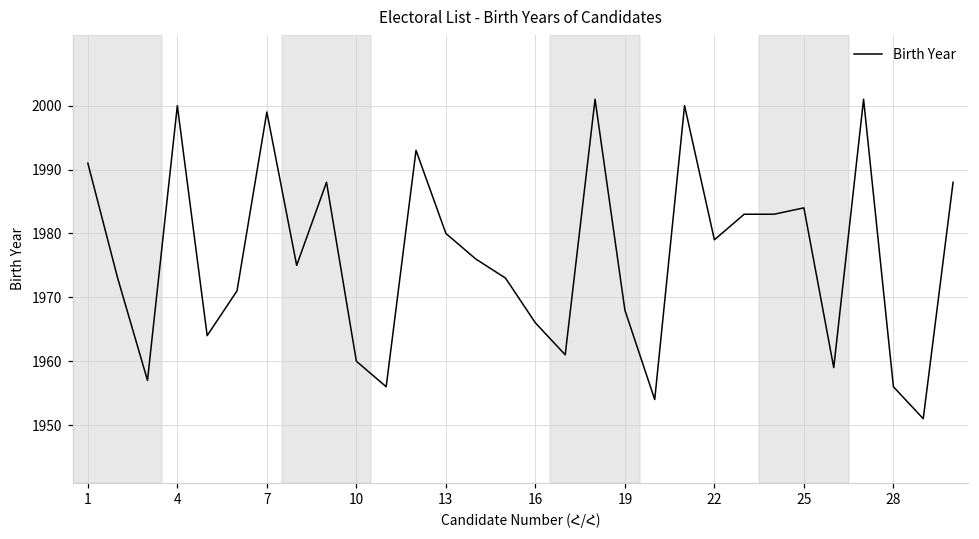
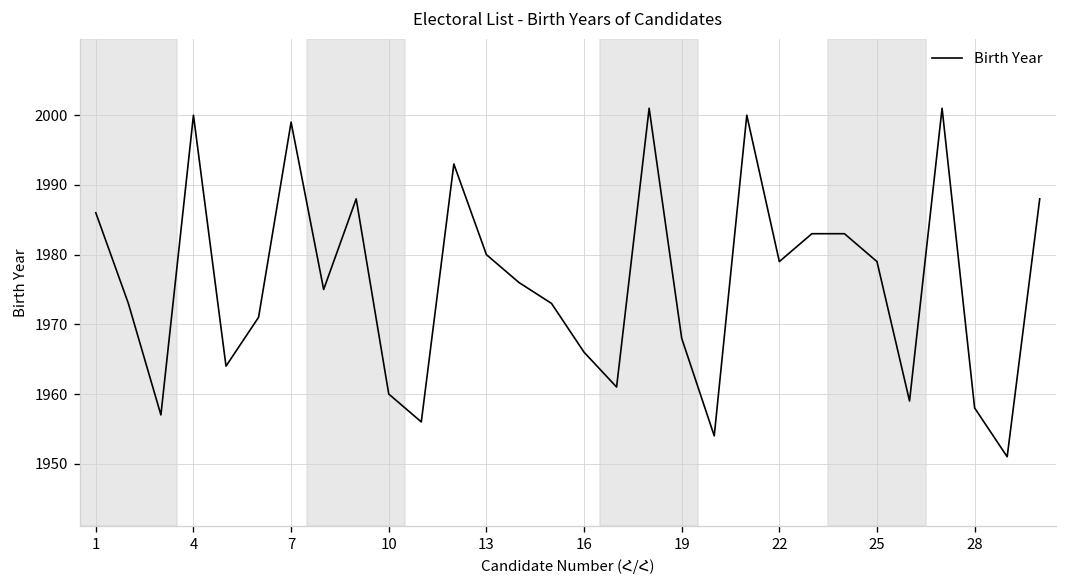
  {
-   "1": 1991,
+   "1": 1986,
    "4": 2000,
    "7": 1999,
    "10": 1960,
    "13": 1980,
    "16": 1966,
    "19": 1968,
    "22": 1979,
-   "25": 1984,
-   "28": 1956
+   "25": 1979,
+   "28": 1958
  }
